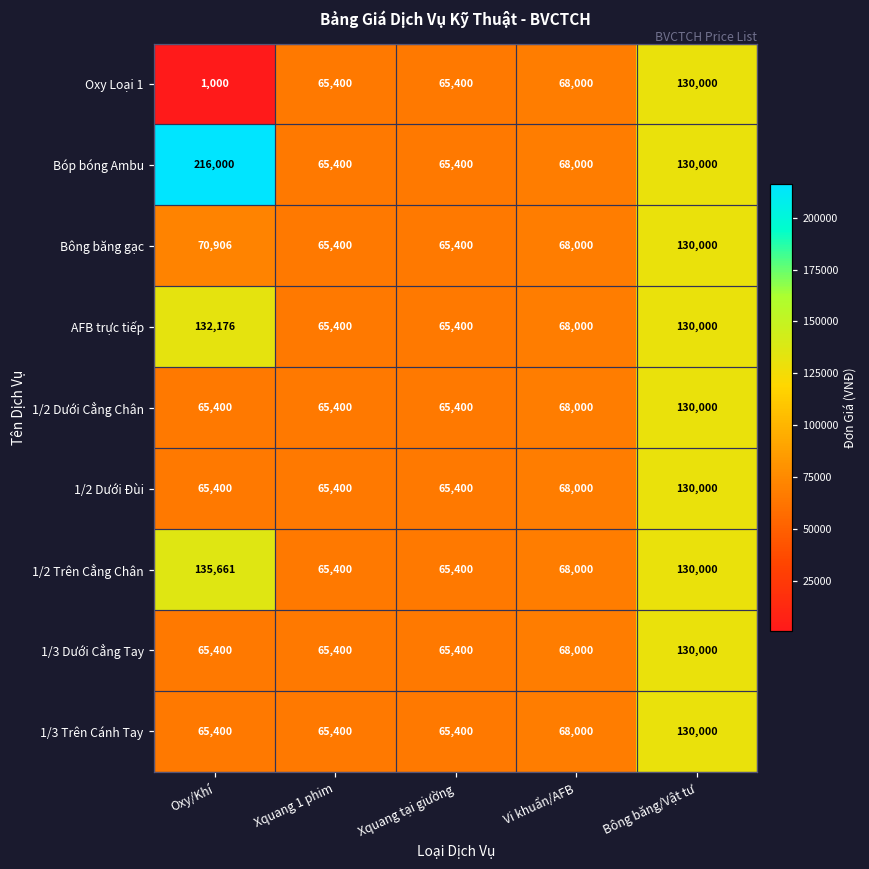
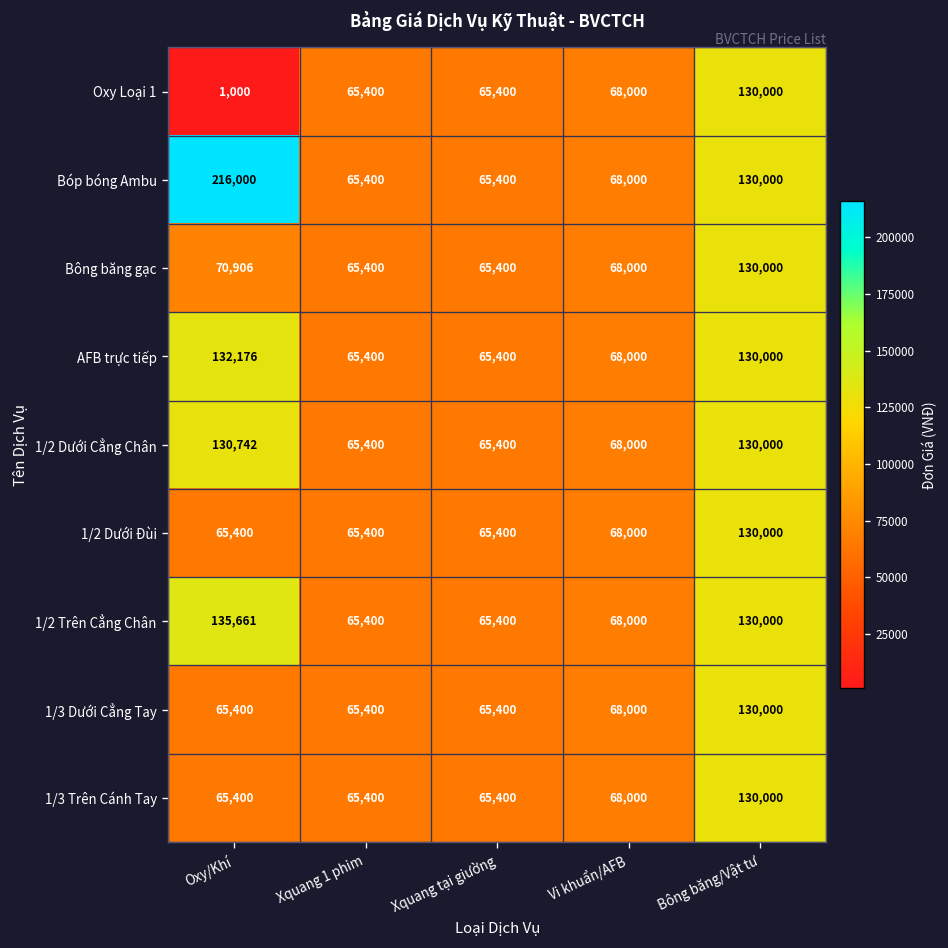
  {
    "Oxy Loại 1": {
      "Oxy/Khí": "1,000",
      "Xquang 1 phim": "65,400",
      "Xquang tại giường": "65,400",
      "Vi khuẩn/AFB": "68,000",
      "Bông băng/Vật tư": "130,000"
    },
    "Bóp bóng Ambu": {
      "Oxy/Khí": "216,000",
      "Xquang 1 phim": "65,400",
      "Xquang tại giường": "65,400",
      "Vi khuẩn/AFB": "68,000",
      "Bông băng/Vật tư": "130,000"
    },
    "Bông băng gạc": {
      "Oxy/Khí": "70,906",
      "Xquang 1 phim": "65,400",
      "Xquang tại giường": "65,400",
      "Vi khuẩn/AFB": "68,000",
      "Bông băng/Vật tư": "130,000"
    },
    "AFB trực tiếp": {
      "Oxy/Khí": "132,176",
      "Xquang 1 phim": "65,400",
      "Xquang tại giường": "65,400",
      "Vi khuẩn/AFB": "68,000",
      "Bông băng/Vật tư": "130,000"
    },
    "1/2 Dưới Cẳng Chân": {
-     "Oxy/Khí": "65,400",
+     "Oxy/Khí": "130,742",
      "Xquang 1 phim": "65,400",
      "Xquang tại giường": "65,400",
      "Vi khuẩn/AFB": "68,000",
      "Bông băng/Vật tư": "130,000"
    },
    "1/2 Dưới Đùi": {
      "Oxy/Khí": "65,400",
      "Xquang 1 phim": "65,400",
      "Xquang tại giường": "65,400",
      "Vi khuẩn/AFB": "68,000",
      "Bông băng/Vật tư": "130,000"
    },
    "1/2 Trên Cẳng Chân": {
      "Oxy/Khí": "135,661",
      "Xquang 1 phim": "65,400",
      "Xquang tại giường": "65,400",
      "Vi khuẩn/AFB": "68,000",
      "Bông băng/Vật tư": "130,000"
    },
    "1/3 Dưới Cẳng Tay": {
      "Oxy/Khí": "65,400",
      "Xquang 1 phim": "65,400",
      "Xquang tại giường": "65,400",
      "Vi khuẩn/AFB": "68,000",
      "Bông băng/Vật tư": "130,000"
    },
    "1/3 Trên Cánh Tay": {
      "Oxy/Khí": "65,400",
      "Xquang 1 phim": "65,400",
      "Xquang tại giường": "65,400",
      "Vi khuẩn/AFB": "68,000",
      "Bông băng/Vật tư": "130,000"
    }
  }
